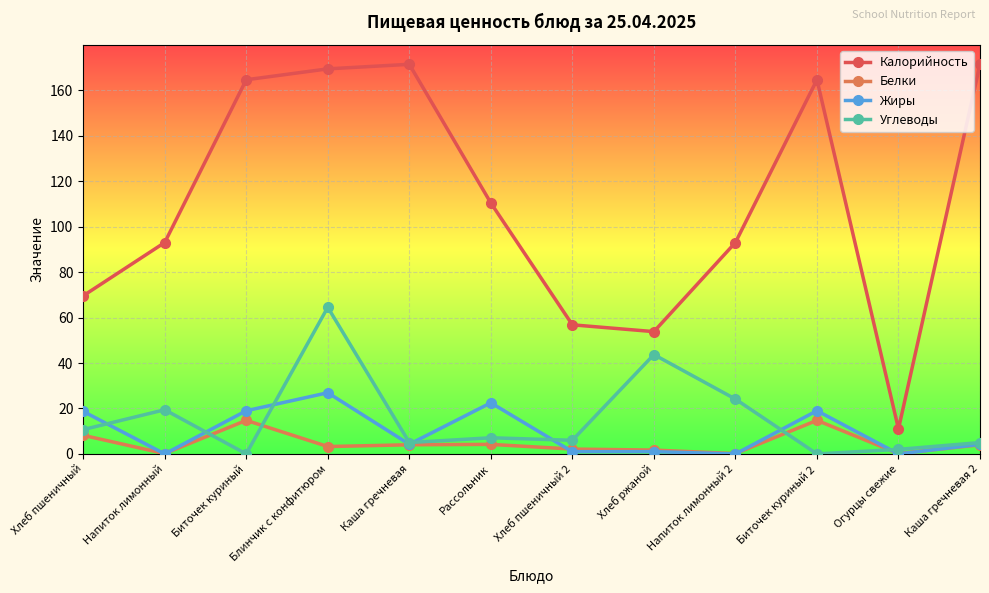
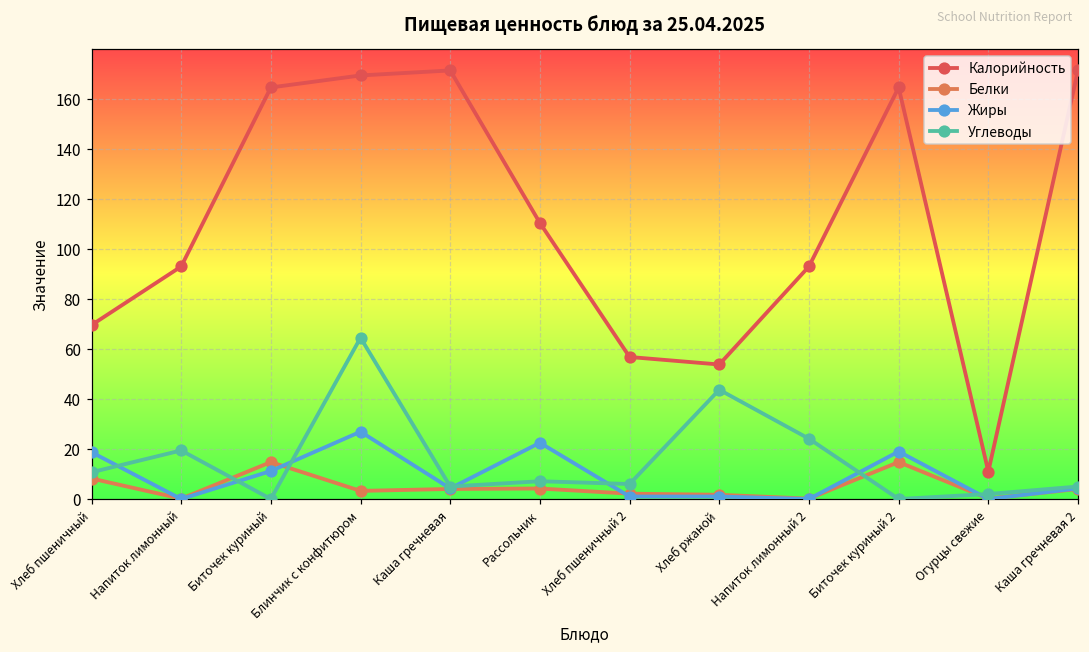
  {
    "Жиры": {
      "Хлеб пшеничный": 19,
-     "Биточек куриный": 19,
+     "Биточек куриный": 11,
      "Блинчик с конфитюром": 27,
      "Рассольник": 23,
      "Хлеб пшеничный 2": 1,
      "Биточек куриный 2": 19
    },
    "Углеводы": {
      "Хлеб пшеничный": 11,
      "Напиток лимонный": 19,
      "Биточек куриный": 0,
      "Блинчик с конфитюром": 65,
      "Рассольник": 7,
      "Хлеб пшеничный 2": 6,
      "Хлеб ржаной": 44,
      "Напиток лимонный 2": 24,
      "Биточек куриный 2": 0,
      "Огурцы свежие": 2
    }
  }
